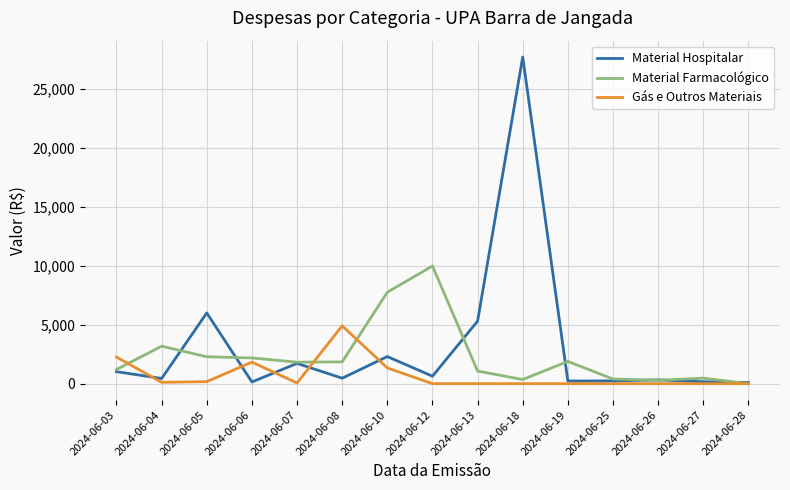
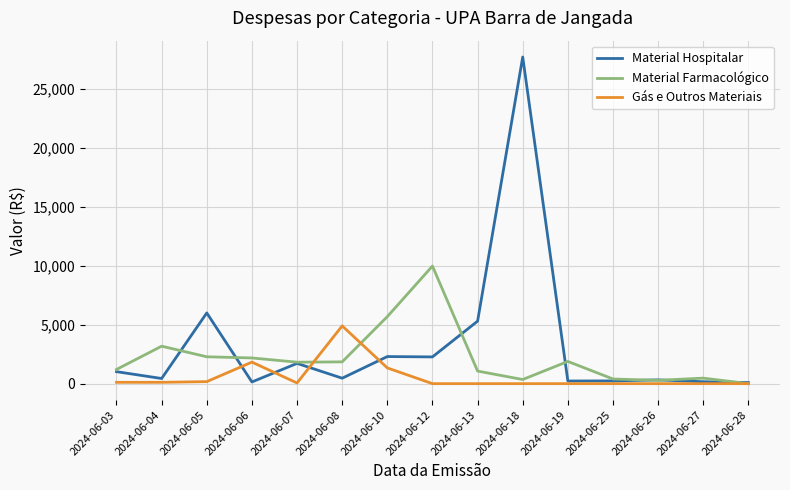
  {
    "Material Hospitalar": {
      "2024-06-04": "400",
      "2024-06-05": "6,000",
      "2024-06-06": "100",
      "2024-06-08": "500",
      "2024-06-10": "2,300",
-     "2024-06-12": "600",
+     "2024-06-12": "2,300",
      "2024-06-13": "5,300",
      "2024-06-18": "27,700",
      "2024-06-19": "200"
    },
    "Material Farmacológico": {
      "2024-06-04": "3,200",
      "2024-06-05": "2,300",
      "2024-06-06": "2,200",
      "2024-06-08": "1,800",
-     "2024-06-10": "7,800",
+     "2024-06-10": "5,700",
      "2024-06-12": "10,000",
      "2024-06-13": "1,100",
      "2024-06-18": "400",
      "2024-06-19": "1,900",
      "2024-06-27": "500"
    },
    "Gás e Outros Materiais": {
-     "2024-06-03": "2,300",
+     "2024-06-03": "100",
      "2024-06-04": "100",
      "2024-06-05": "200",
      "2024-06-06": "1,800",
      "2024-06-07": "100",
      "2024-06-08": "4,900",
      "2024-06-10": "1,300",
      "2024-06-12": "0",
      "2024-06-13": "0",
      "2024-06-18": "0",
      "2024-06-19": "0",
      "2024-06-25": "0",
      "2024-06-26": "0"
    }
  }
